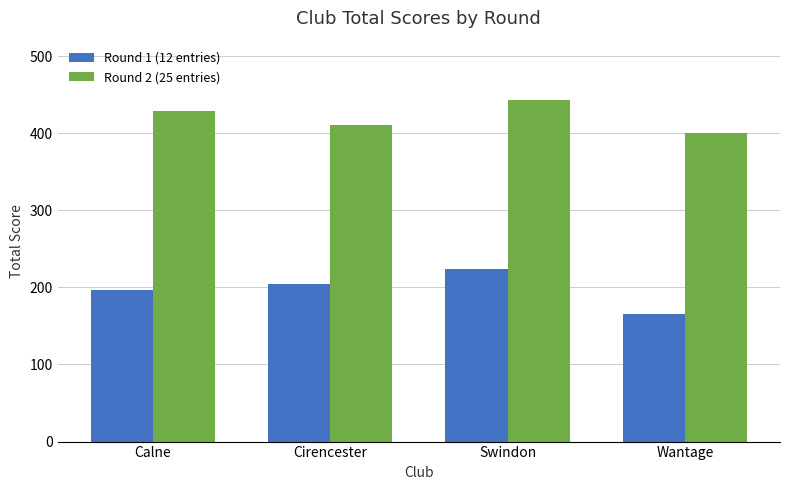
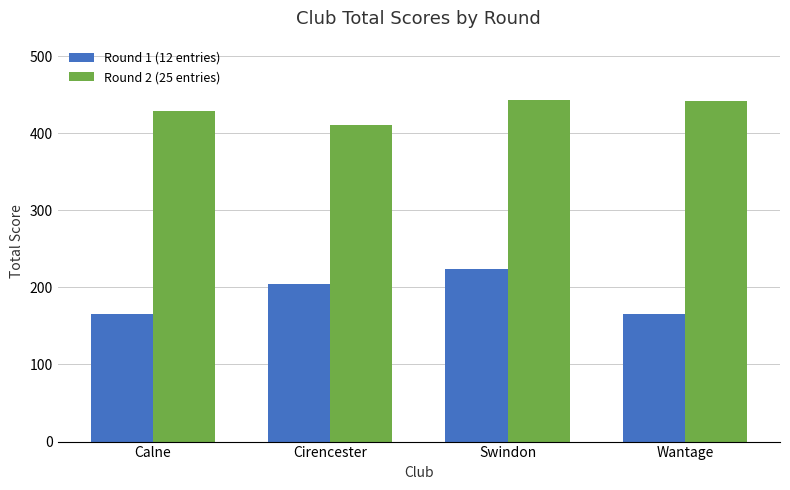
  {
    "Round 1 (12 entries)": {
-     "Calne": 200,
+     "Calne": 170,
      "Cirencester": 200,
      "Swindon": 220,
      "Wantage": 170
    },
    "Round 2 (25 entries)": {
      "Calne": 430,
      "Cirencester": 410,
      "Swindon": 440,
-     "Wantage": 400
+     "Wantage": 440
    }
  }
